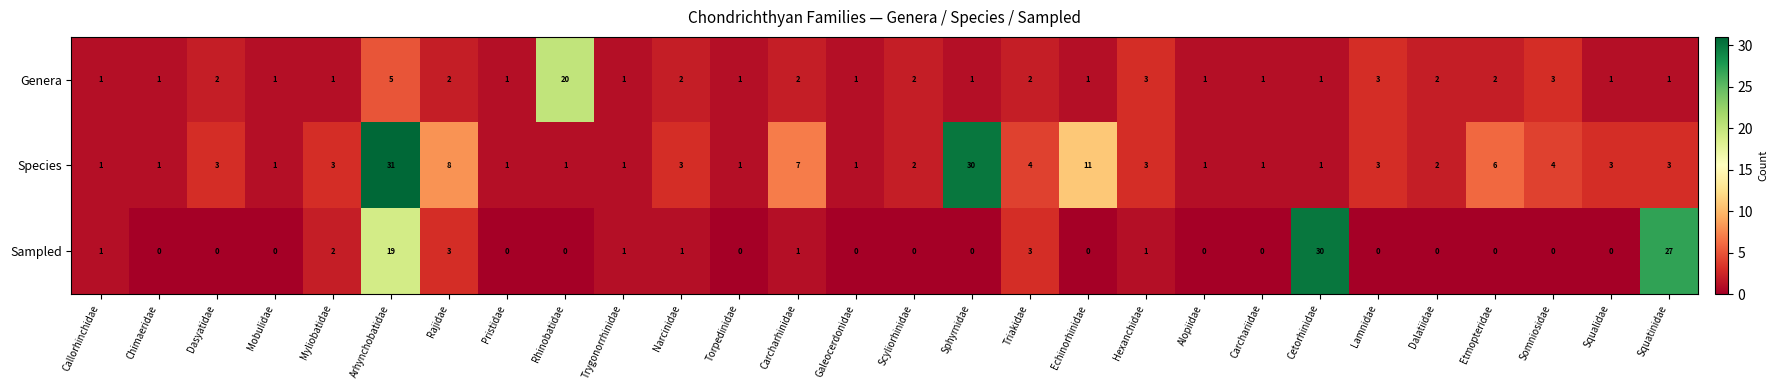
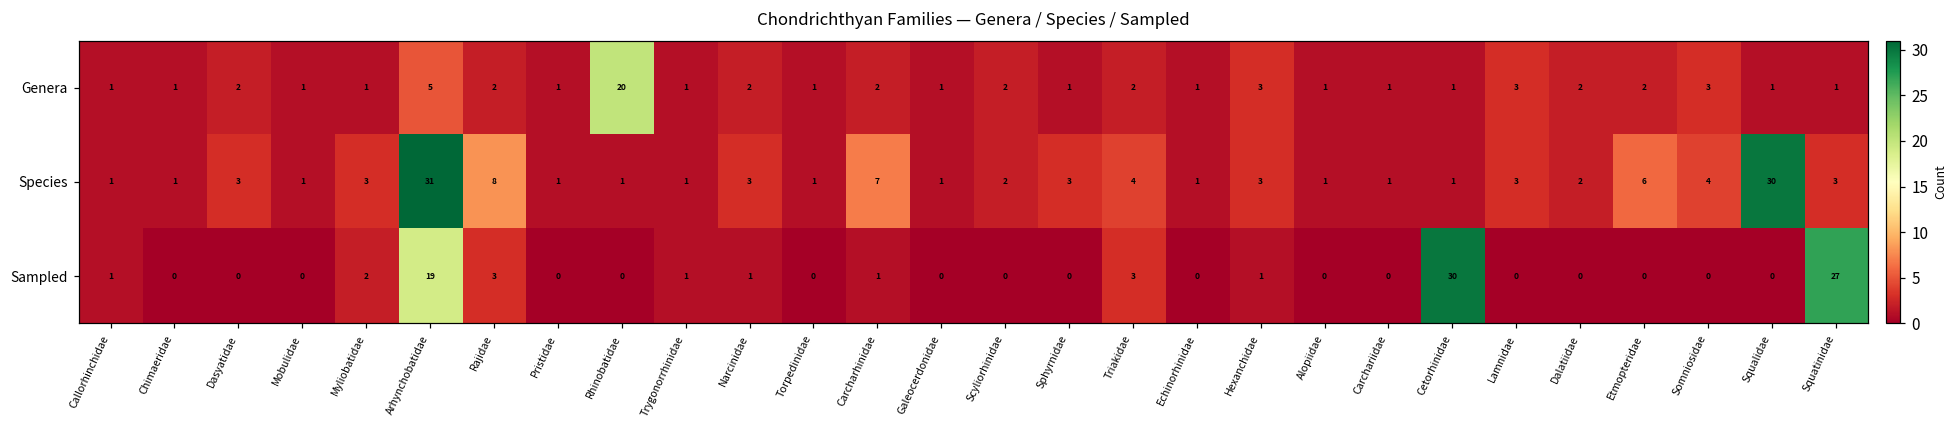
  {
    "Genera": {
      "Callorhinchidae": 1,
      "Chimaeridae": 1,
      "Dasyatidae": 2,
      "Mobulidae": 1,
      "Myliobatidae": 1,
      "Arhynchobatidae": 5,
      "Rajidae": 2,
      "Pristidae": 1,
      "Rhinobatidae": 20,
      "Trygonorrhinidae": 1,
      "Narcinidae": 2,
      "Torpedinidae": 1,
      "Carcharhinidae": 2,
      "Galeocerdonidae": 1,
      "Scyliorhinidae": 2,
      "Sphyrnidae": 1,
      "Triakidae": 2,
      "Echinorhinidae": 1,
      "Hexanchidae": 3,
      "Alopiidae": 1,
      "Carchariidae": 1,
      "Cetorhinidae": 1,
      "Lamnidae": 3,
      "Dalatiidae": 2,
      "Etmopteridae": 2,
      "Somniosidae": 3,
      "Squalidae": 1,
      "Squatinidae": 1
    },
    "Species": {
      "Callorhinchidae": 1,
      "Chimaeridae": 1,
      "Dasyatidae": 3,
      "Mobulidae": 1,
      "Myliobatidae": 3,
      "Arhynchobatidae": 31,
      "Rajidae": 8,
      "Pristidae": 1,
      "Rhinobatidae": 1,
      "Trygonorrhinidae": 1,
      "Narcinidae": 3,
      "Torpedinidae": 1,
      "Carcharhinidae": 7,
      "Galeocerdonidae": 1,
      "Scyliorhinidae": 2,
-     "Sphyrnidae": 30,
+     "Sphyrnidae": 3,
      "Triakidae": 4,
-     "Echinorhinidae": 11,
+     "Echinorhinidae": 1,
      "Hexanchidae": 3,
      "Alopiidae": 1,
      "Carchariidae": 1,
      "Cetorhinidae": 1,
      "Lamnidae": 3,
      "Dalatiidae": 2,
      "Etmopteridae": 6,
      "Somniosidae": 4,
-     "Squalidae": 3,
+     "Squalidae": 30,
      "Squatinidae": 3
    },
    "Sampled": {
      "Callorhinchidae": 1,
      "Chimaeridae": 0,
      "Dasyatidae": 0,
      "Mobulidae": 0,
      "Myliobatidae": 2,
      "Arhynchobatidae": 19,
      "Rajidae": 3,
      "Pristidae": 0,
      "Rhinobatidae": 0,
      "Trygonorrhinidae": 1,
      "Narcinidae": 1,
      "Torpedinidae": 0,
      "Carcharhinidae": 1,
      "Galeocerdonidae": 0,
      "Scyliorhinidae": 0,
      "Sphyrnidae": 0,
      "Triakidae": 3,
      "Echinorhinidae": 0,
      "Hexanchidae": 1,
      "Alopiidae": 0,
      "Carchariidae": 0,
      "Cetorhinidae": 30,
      "Lamnidae": 0,
      "Dalatiidae": 0,
      "Etmopteridae": 0,
      "Somniosidae": 0,
      "Squalidae": 0,
      "Squatinidae": 27
    }
  }
